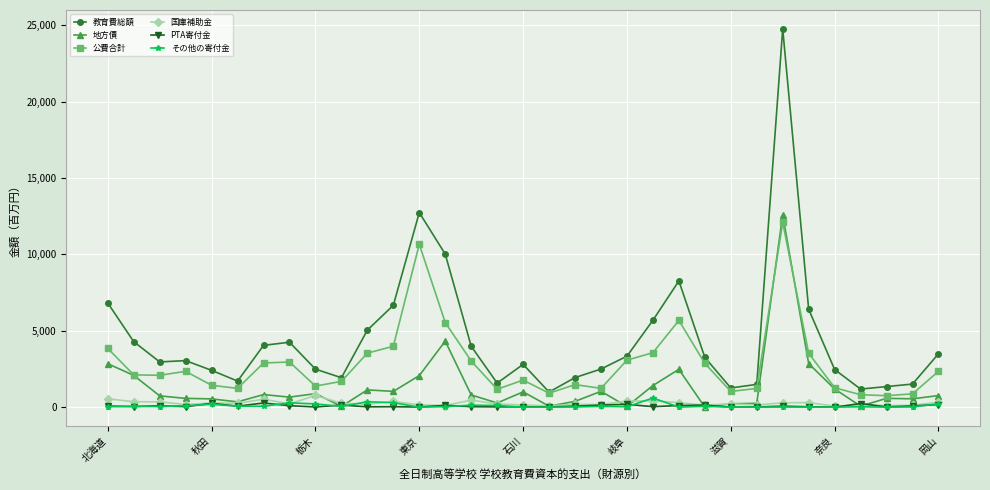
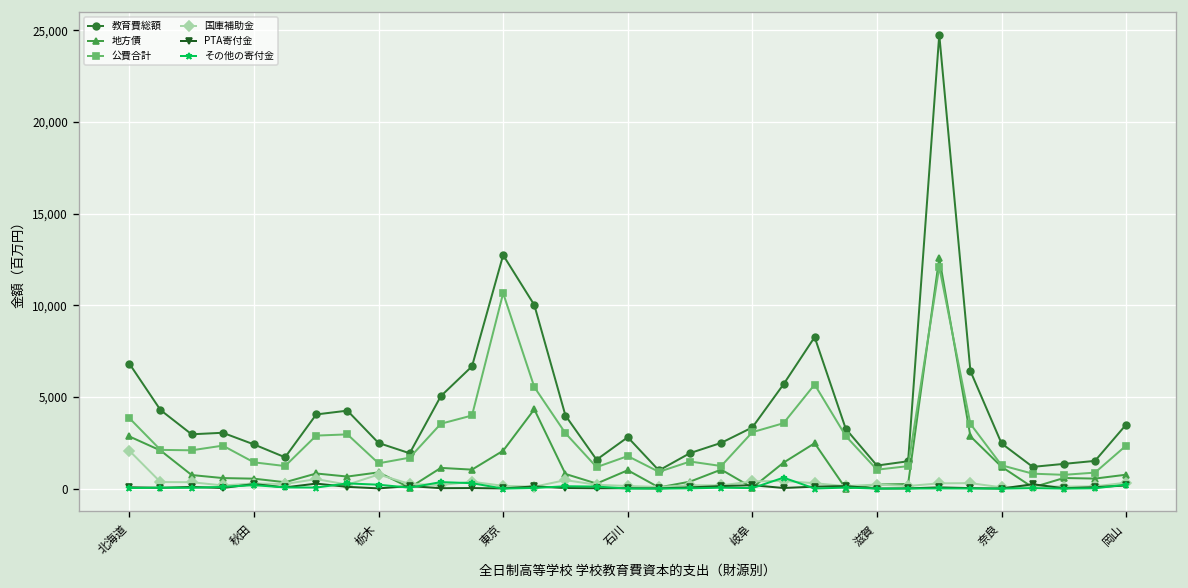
  {
    "国庫補助金": {
-     "北海道": "500",
+     "北海道": "2,100",
      "岐阜": "400"
    },
    "その他の寄付金": {
      "栃木": "200"
    }
  }
